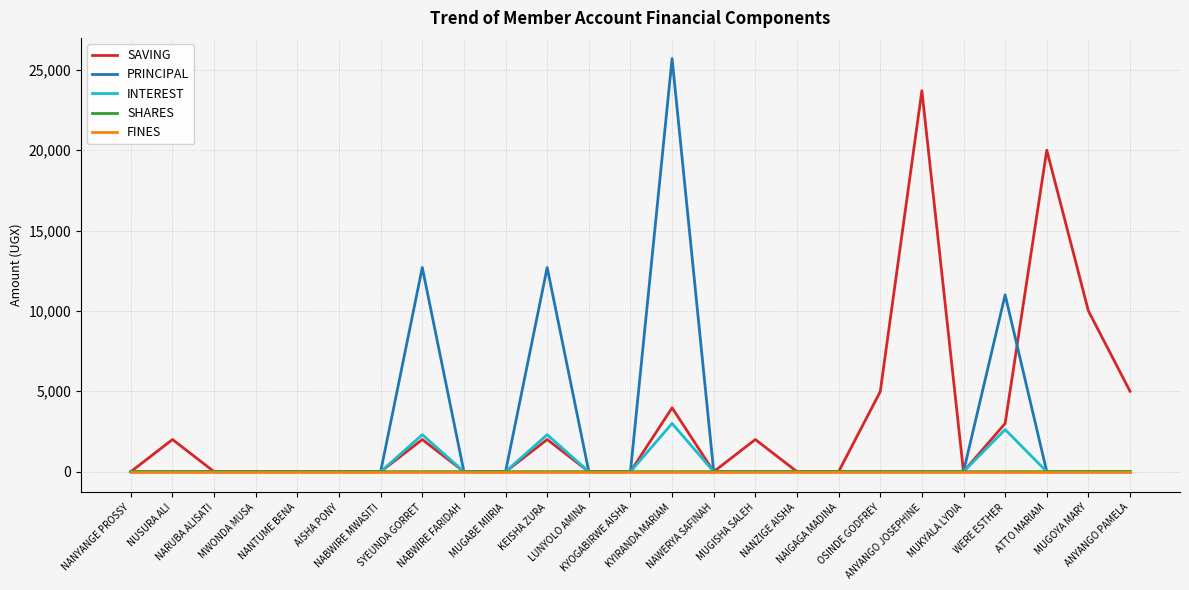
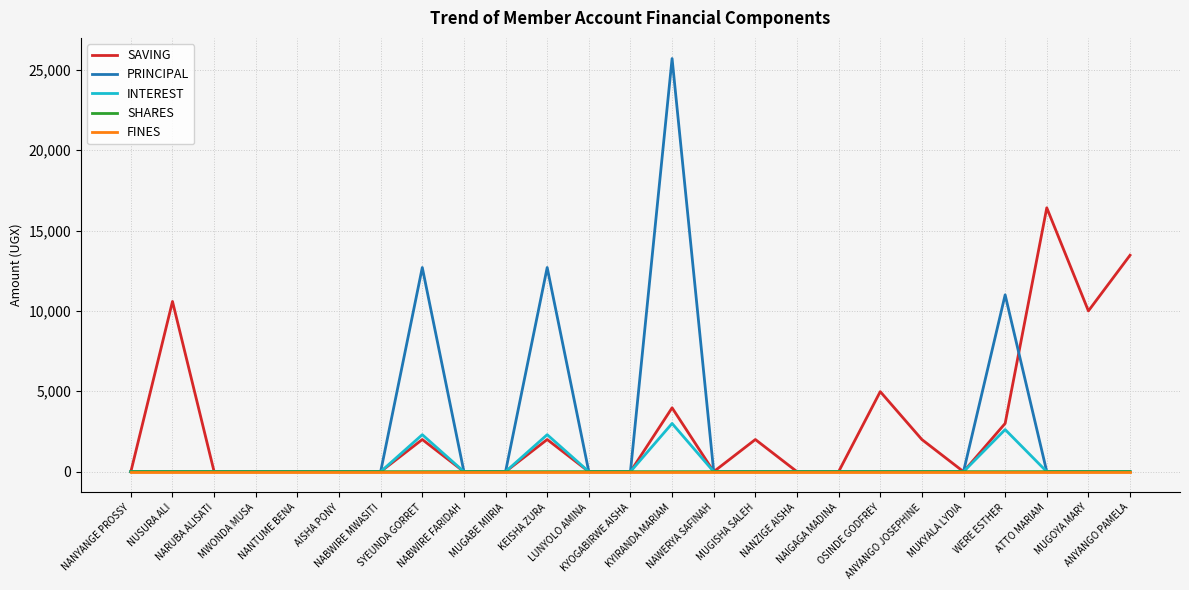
  {
    "SAVING": {
-     "NUSURA ALI": "2,000",
+     "NUSURA ALI": "10,600",
      "SYEUNDA GORRET": "2,000",
      "KEISHA ZURA": "2,000",
      "KYIRANDA MARIAM": "4,000",
      "MUGISHA SALEH": "2,000",
      "OSINDE GODFREY": "5,000",
-     "ANYANGO JOSEPHINE": "23,700",
+     "ANYANGO JOSEPHINE": "2,000",
      "WERE ESTHER": "3,000",
-     "ATTO MARIAM": "20,000",
+     "ATTO MARIAM": "16,400",
      "MUGOYA MARY": "10,000",
-     "ANYANGO PAMELA": "5,000"
+     "ANYANGO PAMELA": "13,500"
    },
    "PRINCIPAL": {
      "SYEUNDA GORRET": "12,700",
      "KEISHA ZURA": "12,700",
      "KYIRANDA MARIAM": "25,700",
      "WERE ESTHER": "11,000"
    },
    "INTEREST": {
      "SYEUNDA GORRET": "2,300",
      "KEISHA ZURA": "2,300",
      "KYIRANDA MARIAM": "3,000",
      "WERE ESTHER": "2,600"
    },
    "FINES": {
      "SYEUNDA GORRET": "0",
      "KEISHA ZURA": "0",
      "KYIRANDA MARIAM": "0",
      "WERE ESTHER": "0"
    }
  }
